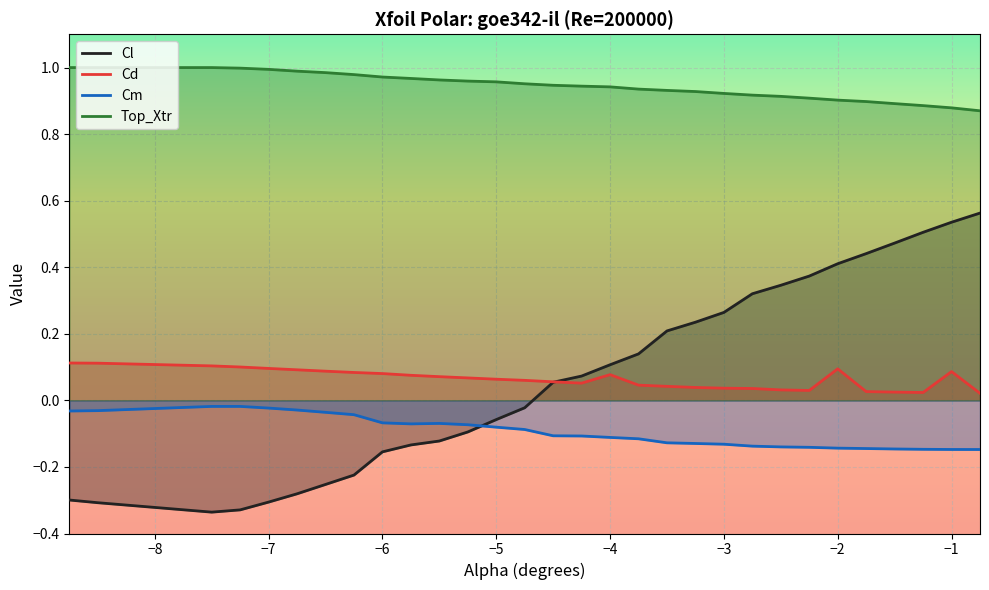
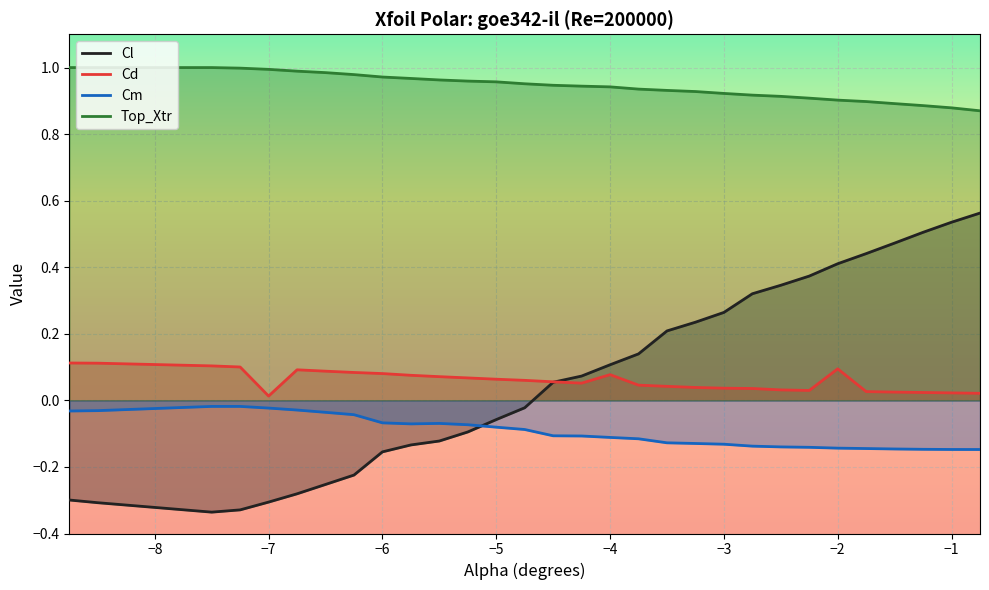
  {
    "Cd": {
-     "−7": 0.10,
+     "−7": 0.01,
      "−6": 0.08,
      "−5": 0.06,
      "−4": 0.08,
      "−3": 0.04,
      "−2": 0.09,
-     "−1": 0.09
+     "−1": 0.02
    }
  }
